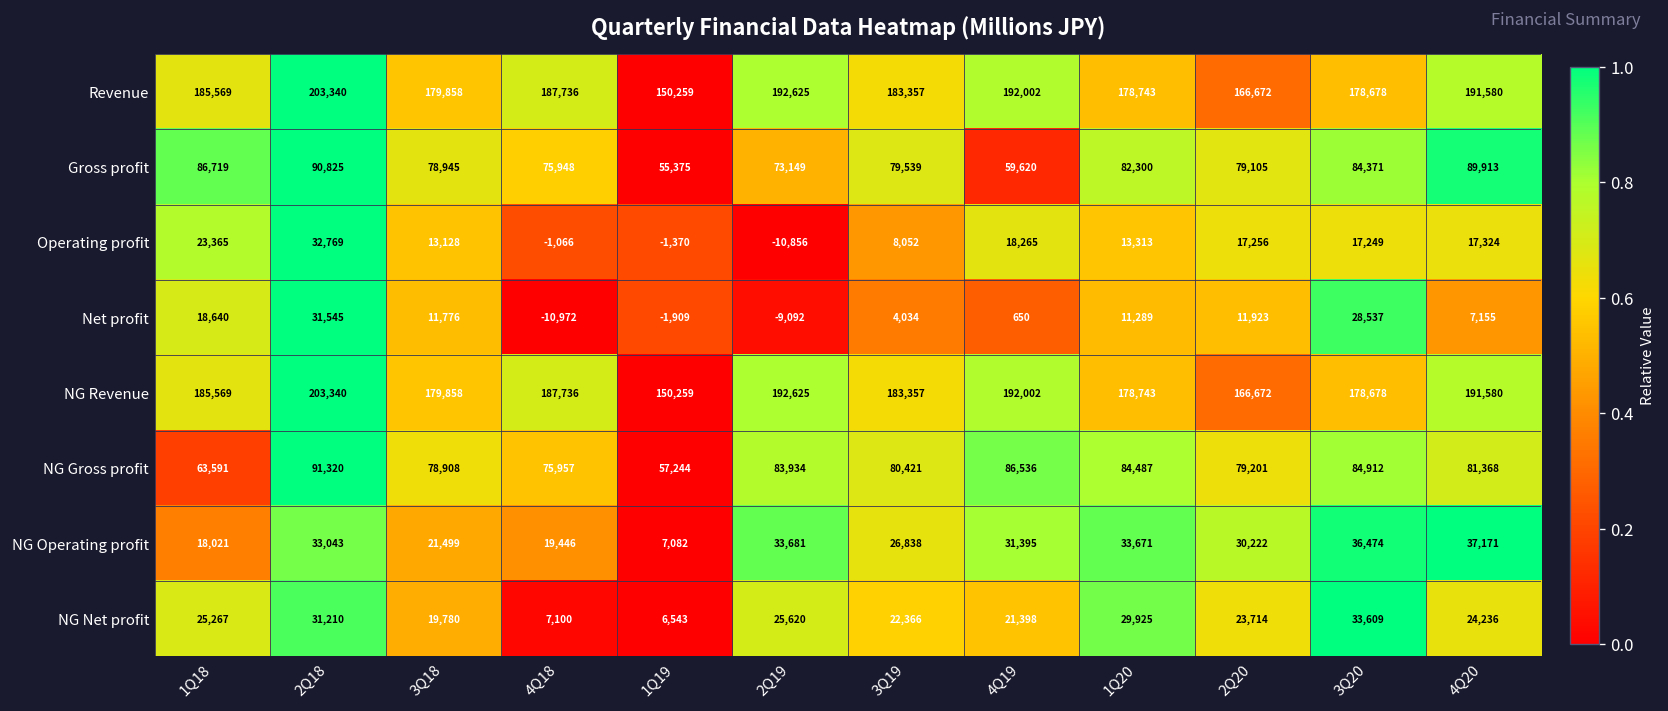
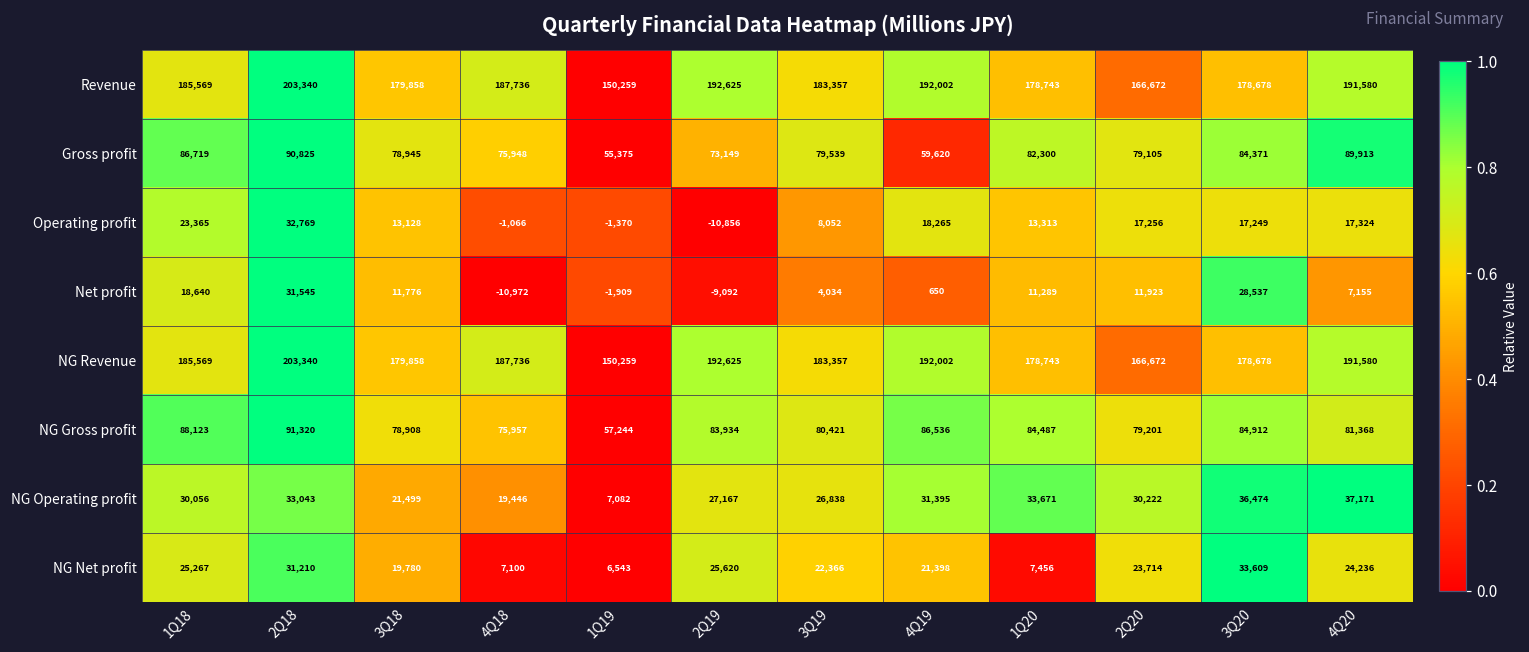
  {
    "Revenue": {
      "1Q18": "185,569",
      "2Q18": "203,340",
      "3Q18": "179,858",
      "4Q18": "187,736",
      "1Q19": "150,259",
      "2Q19": "192,625",
      "3Q19": "183,357",
      "4Q19": "192,002",
      "1Q20": "178,743",
      "2Q20": "166,672",
      "3Q20": "178,678",
      "4Q20": "191,580"
    },
    "Gross profit": {
      "1Q18": "86,719",
      "2Q18": "90,825",
      "3Q18": "78,945",
      "4Q18": "75,948",
      "1Q19": "55,375",
      "2Q19": "73,149",
      "3Q19": "79,539",
      "4Q19": "59,620",
      "1Q20": "82,300",
      "2Q20": "79,105",
      "3Q20": "84,371",
      "4Q20": "89,913"
    },
    "Operating profit": {
      "1Q18": "23,365",
      "2Q18": "32,769",
      "3Q18": "13,128",
      "4Q18": "-1,066",
      "1Q19": "-1,370",
      "2Q19": "-10,856",
      "3Q19": "8,052",
      "4Q19": "18,265",
      "1Q20": "13,313",
      "2Q20": "17,256",
      "3Q20": "17,249",
      "4Q20": "17,324"
    },
    "Net profit": {
      "1Q18": "18,640",
      "2Q18": "31,545",
      "3Q18": "11,776",
      "4Q18": "-10,972",
      "1Q19": "-1,909",
      "2Q19": "-9,092",
      "3Q19": "4,034",
      "4Q19": "650",
      "1Q20": "11,289",
      "2Q20": "11,923",
      "3Q20": "28,537",
      "4Q20": "7,155"
    },
    "NG Revenue": {
      "1Q18": "185,569",
      "2Q18": "203,340",
      "3Q18": "179,858",
      "4Q18": "187,736",
      "1Q19": "150,259",
      "2Q19": "192,625",
      "3Q19": "183,357",
      "4Q19": "192,002",
      "1Q20": "178,743",
      "2Q20": "166,672",
      "3Q20": "178,678",
      "4Q20": "191,580"
    },
    "NG Gross profit": {
-     "1Q18": "63,591",
+     "1Q18": "88,123",
      "2Q18": "91,320",
      "3Q18": "78,908",
      "4Q18": "75,957",
      "1Q19": "57,244",
      "2Q19": "83,934",
      "3Q19": "80,421",
      "4Q19": "86,536",
      "1Q20": "84,487",
      "2Q20": "79,201",
      "3Q20": "84,912",
      "4Q20": "81,368"
    },
    "NG Operating profit": {
-     "1Q18": "18,021",
+     "1Q18": "30,056",
      "2Q18": "33,043",
      "3Q18": "21,499",
      "4Q18": "19,446",
      "1Q19": "7,082",
-     "2Q19": "33,681",
+     "2Q19": "27,167",
      "3Q19": "26,838",
      "4Q19": "31,395",
      "1Q20": "33,671",
      "2Q20": "30,222",
      "3Q20": "36,474",
      "4Q20": "37,171"
    },
    "NG Net profit": {
      "1Q18": "25,267",
      "2Q18": "31,210",
      "3Q18": "19,780",
      "4Q18": "7,100",
      "1Q19": "6,543",
      "2Q19": "25,620",
      "3Q19": "22,366",
      "4Q19": "21,398",
-     "1Q20": "29,925",
+     "1Q20": "7,456",
      "2Q20": "23,714",
      "3Q20": "33,609",
      "4Q20": "24,236"
    }
  }
